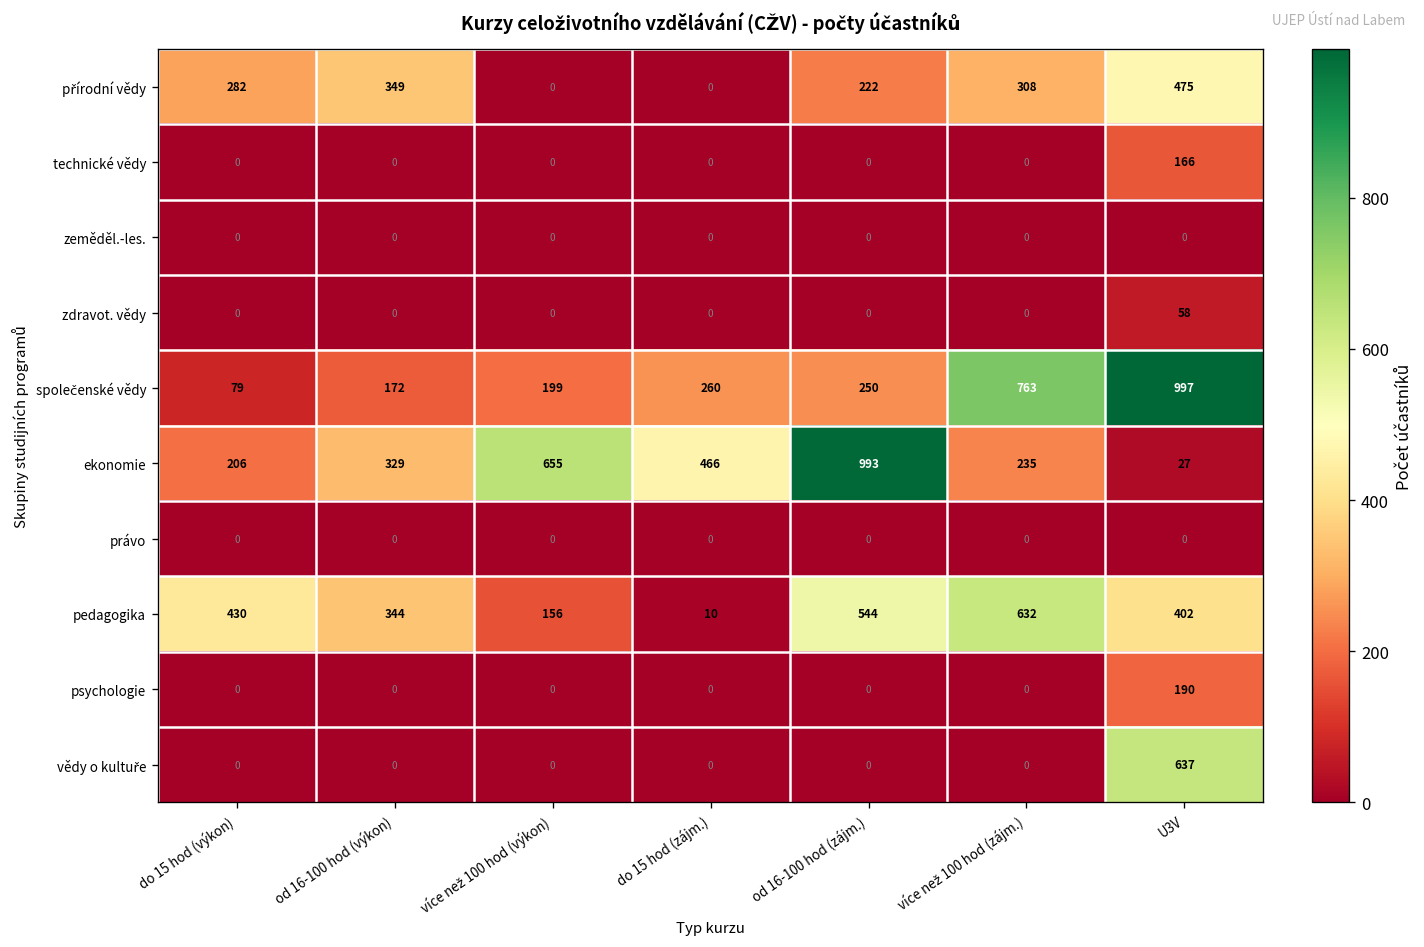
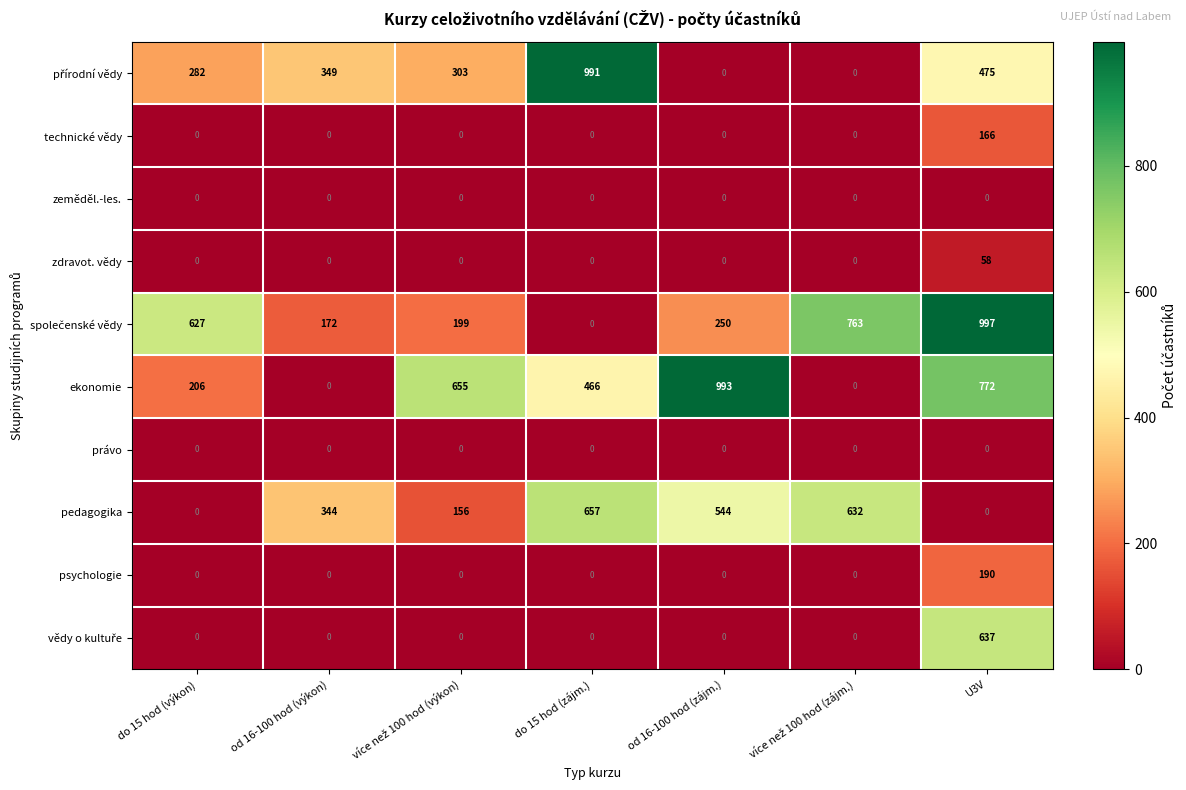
  {
    "přírodní vědy": {
      "do 15 hod (výkon)": 282,
      "od 16-100 hod (výkon)": 349,
-     "více než 100 hod (výkon)": 0,
-     "do 15 hod (zájm.)": 0,
-     "od 16-100 hod (zájm.)": 222,
-     "více než 100 hod (zájm.)": 308,
+     "více než 100 hod (výkon)": 303,
+     "do 15 hod (zájm.)": 991,
+     "od 16-100 hod (zájm.)": 0,
+     "více než 100 hod (zájm.)": 0,
      "U3V": 475
    },
    "technické vědy": {
      "do 15 hod (výkon)": 0,
      "od 16-100 hod (výkon)": 0,
      "více než 100 hod (výkon)": 0,
      "do 15 hod (zájm.)": 0,
      "od 16-100 hod (zájm.)": 0,
      "více než 100 hod (zájm.)": 0,
      "U3V": 166
    },
    "zeměděl.-les.": {
      "do 15 hod (výkon)": 0,
      "od 16-100 hod (výkon)": 0,
      "více než 100 hod (výkon)": 0,
      "do 15 hod (zájm.)": 0,
      "od 16-100 hod (zájm.)": 0,
      "více než 100 hod (zájm.)": 0,
      "U3V": 0
    },
    "zdravot. vědy": {
      "do 15 hod (výkon)": 0,
      "od 16-100 hod (výkon)": 0,
      "více než 100 hod (výkon)": 0,
      "do 15 hod (zájm.)": 0,
      "od 16-100 hod (zájm.)": 0,
      "více než 100 hod (zájm.)": 0,
      "U3V": 58
    },
    "společenské vědy": {
-     "do 15 hod (výkon)": 79,
+     "do 15 hod (výkon)": 627,
      "od 16-100 hod (výkon)": 172,
      "více než 100 hod (výkon)": 199,
-     "do 15 hod (zájm.)": 260,
+     "do 15 hod (zájm.)": 0,
      "od 16-100 hod (zájm.)": 250,
      "více než 100 hod (zájm.)": 763,
      "U3V": 997
    },
    "ekonomie": {
      "do 15 hod (výkon)": 206,
-     "od 16-100 hod (výkon)": 329,
+     "od 16-100 hod (výkon)": 0,
      "více než 100 hod (výkon)": 655,
      "do 15 hod (zájm.)": 466,
      "od 16-100 hod (zájm.)": 993,
-     "více než 100 hod (zájm.)": 235,
-     "U3V": 27
+     "více než 100 hod (zájm.)": 0,
+     "U3V": 772
    },
    "právo": {
      "do 15 hod (výkon)": 0,
      "od 16-100 hod (výkon)": 0,
      "více než 100 hod (výkon)": 0,
      "do 15 hod (zájm.)": 0,
      "od 16-100 hod (zájm.)": 0,
      "více než 100 hod (zájm.)": 0,
      "U3V": 0
    },
    "pedagogika": {
-     "do 15 hod (výkon)": 430,
+     "do 15 hod (výkon)": 0,
      "od 16-100 hod (výkon)": 344,
      "více než 100 hod (výkon)": 156,
-     "do 15 hod (zájm.)": 10,
+     "do 15 hod (zájm.)": 657,
      "od 16-100 hod (zájm.)": 544,
      "více než 100 hod (zájm.)": 632,
-     "U3V": 402
+     "U3V": 0
    },
    "psychologie": {
      "do 15 hod (výkon)": 0,
      "od 16-100 hod (výkon)": 0,
      "více než 100 hod (výkon)": 0,
      "do 15 hod (zájm.)": 0,
      "od 16-100 hod (zájm.)": 0,
      "více než 100 hod (zájm.)": 0,
      "U3V": 190
    },
    "vědy o kultuře": {
      "do 15 hod (výkon)": 0,
      "od 16-100 hod (výkon)": 0,
      "více než 100 hod (výkon)": 0,
      "do 15 hod (zájm.)": 0,
      "od 16-100 hod (zájm.)": 0,
      "více než 100 hod (zájm.)": 0,
      "U3V": 637
    }
  }
